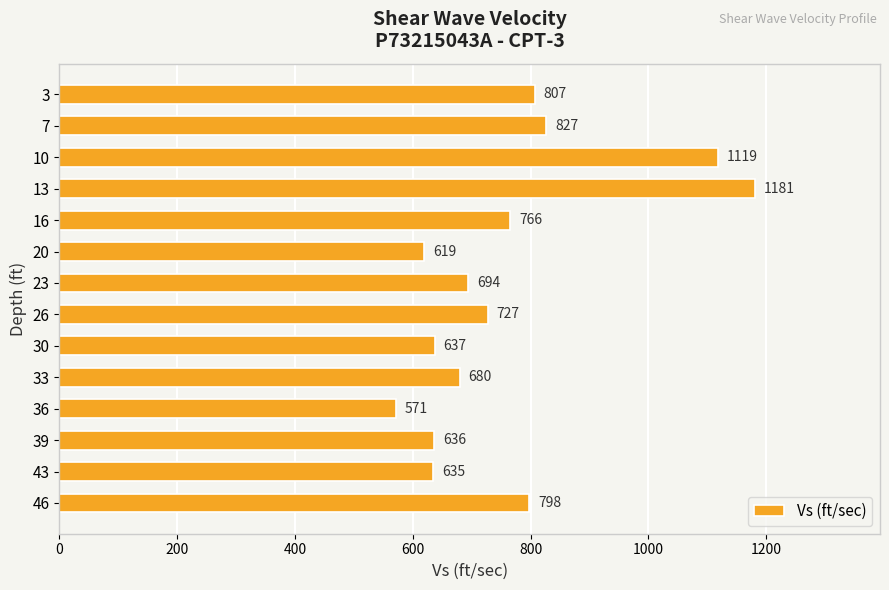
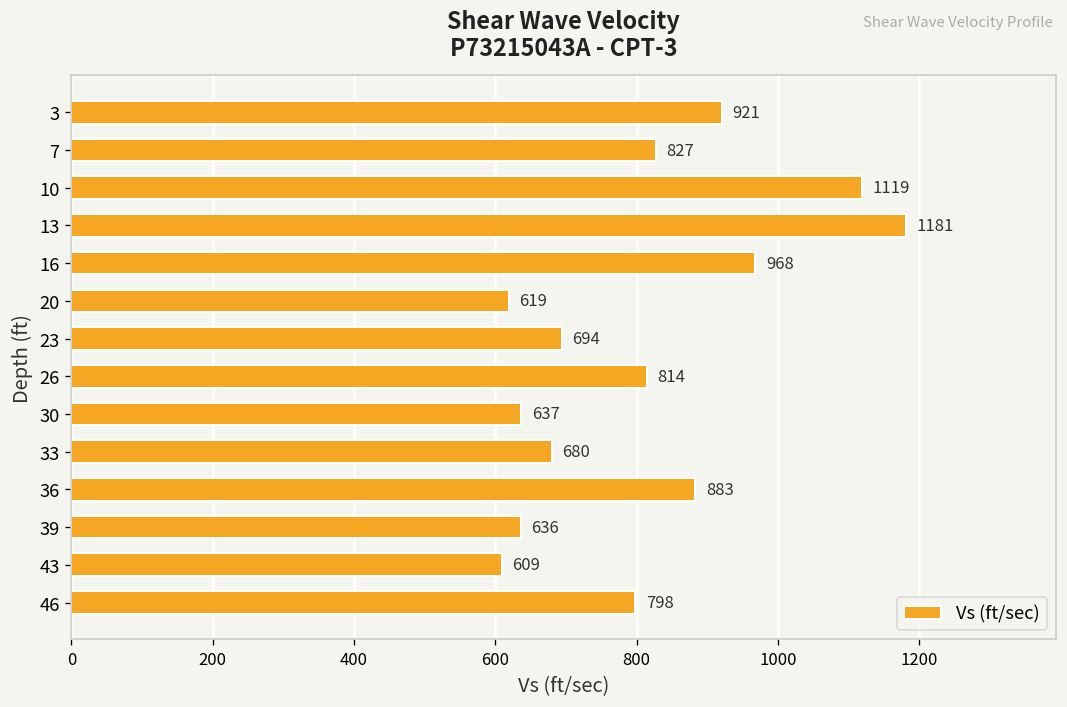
  {
-   "3": 807,
+   "3": 921,
    "7": 827,
    "10": 1119,
    "13": 1181,
-   "16": 766,
+   "16": 968,
    "20": 619,
    "23": 694,
-   "26": 727,
+   "26": 814,
    "30": 637,
    "33": 680,
-   "36": 571,
+   "36": 883,
    "39": 636,
-   "43": 635,
+   "43": 609,
    "46": 798
  }
